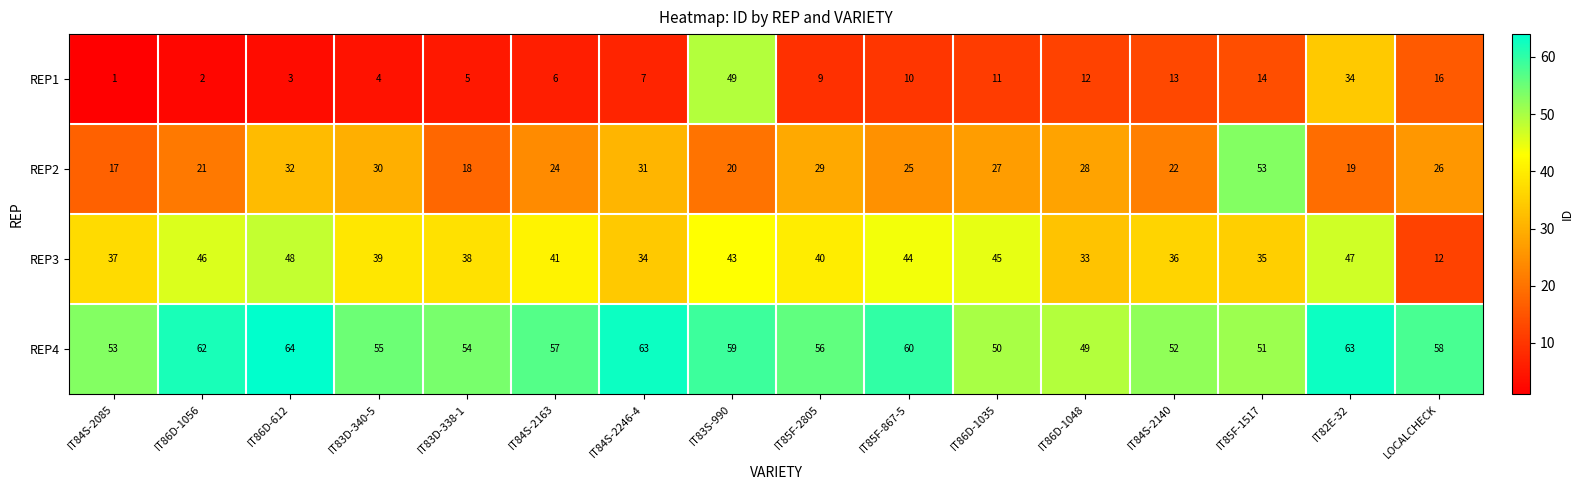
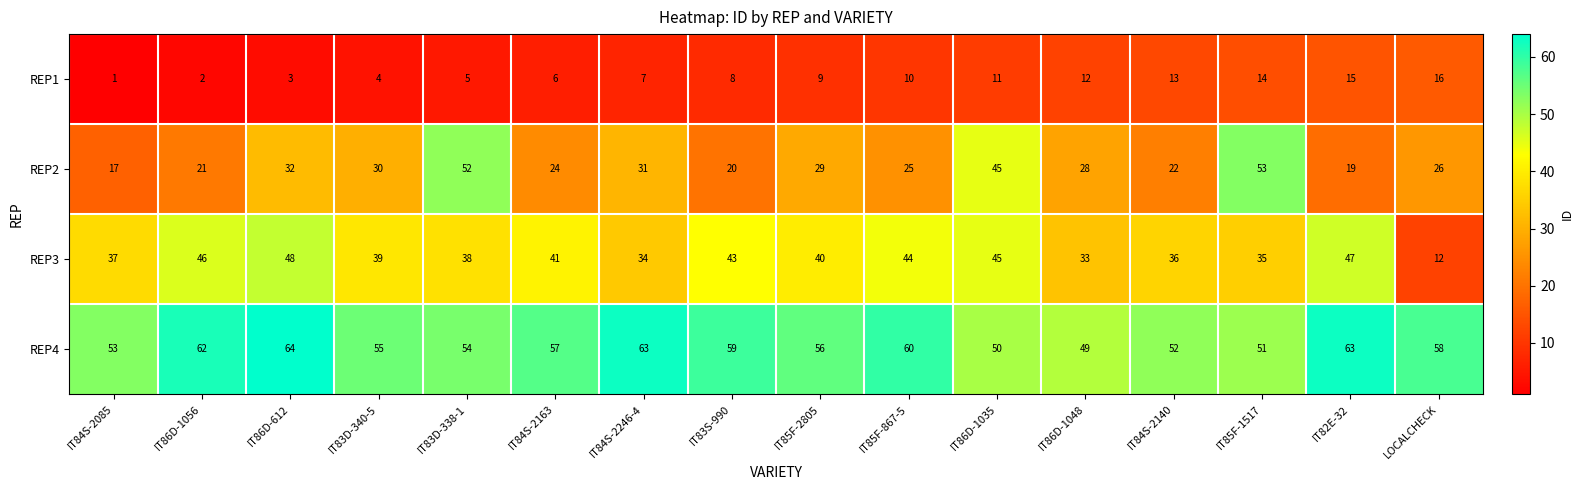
  {
    "REP1": {
      "IT84S-2085": 1,
      "IT86D-1056": 2,
      "IT86D-612": 3,
      "IT83D-340-5": 4,
      "IT83D-338-1": 5,
      "IT84S-2163": 6,
      "IT84S-2246-4": 7,
-     "IT83S-990": 49,
+     "IT83S-990": 8,
      "IT85F-2805": 9,
      "IT85F-867-5": 10,
      "IT86D-1035": 11,
      "IT86D-1048": 12,
      "IT84S-2140": 13,
      "IT85F-1517": 14,
-     "IT82E-32": 34,
+     "IT82E-32": 15,
      "LOCALCHECK": 16
    },
    "REP2": {
      "IT84S-2085": 17,
      "IT86D-1056": 21,
      "IT86D-612": 32,
      "IT83D-340-5": 30,
-     "IT83D-338-1": 18,
+     "IT83D-338-1": 52,
      "IT84S-2163": 24,
      "IT84S-2246-4": 31,
      "IT83S-990": 20,
      "IT85F-2805": 29,
      "IT85F-867-5": 25,
-     "IT86D-1035": 27,
+     "IT86D-1035": 45,
      "IT86D-1048": 28,
      "IT84S-2140": 22,
      "IT85F-1517": 53,
      "IT82E-32": 19,
      "LOCALCHECK": 26
    },
    "REP3": {
      "IT84S-2085": 37,
      "IT86D-1056": 46,
      "IT86D-612": 48,
      "IT83D-340-5": 39,
      "IT83D-338-1": 38,
      "IT84S-2163": 41,
      "IT84S-2246-4": 34,
      "IT83S-990": 43,
      "IT85F-2805": 40,
      "IT85F-867-5": 44,
      "IT86D-1035": 45,
      "IT86D-1048": 33,
      "IT84S-2140": 36,
      "IT85F-1517": 35,
      "IT82E-32": 47,
      "LOCALCHECK": 12
    },
    "REP4": {
      "IT84S-2085": 53,
      "IT86D-1056": 62,
      "IT86D-612": 64,
      "IT83D-340-5": 55,
      "IT83D-338-1": 54,
      "IT84S-2163": 57,
      "IT84S-2246-4": 63,
      "IT83S-990": 59,
      "IT85F-2805": 56,
      "IT85F-867-5": 60,
      "IT86D-1035": 50,
      "IT86D-1048": 49,
      "IT84S-2140": 52,
      "IT85F-1517": 51,
      "IT82E-32": 63,
      "LOCALCHECK": 58
    }
  }
